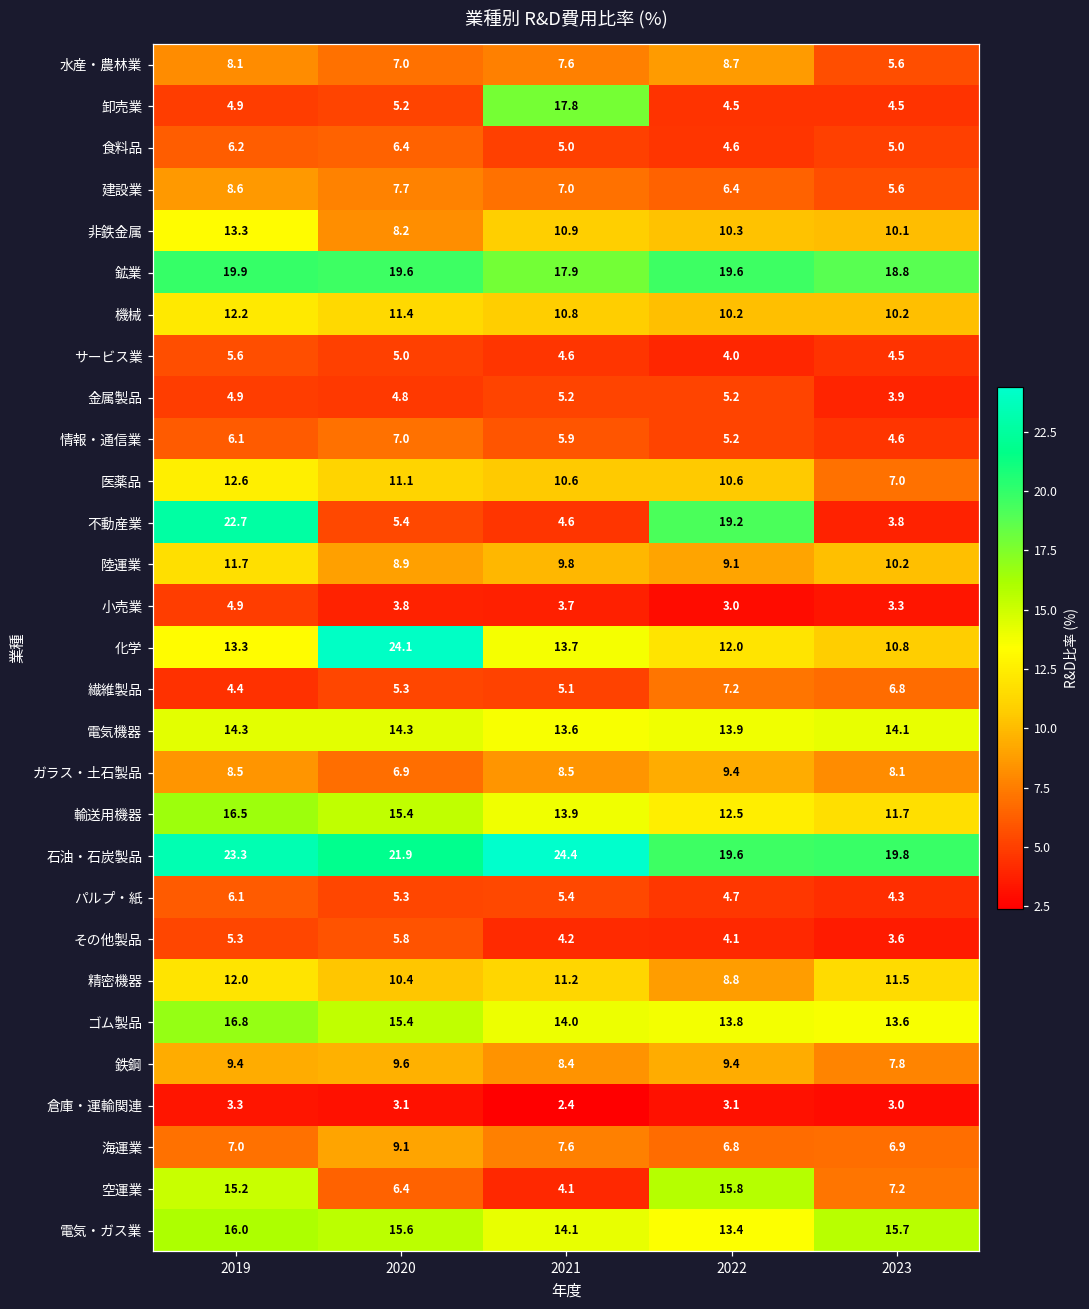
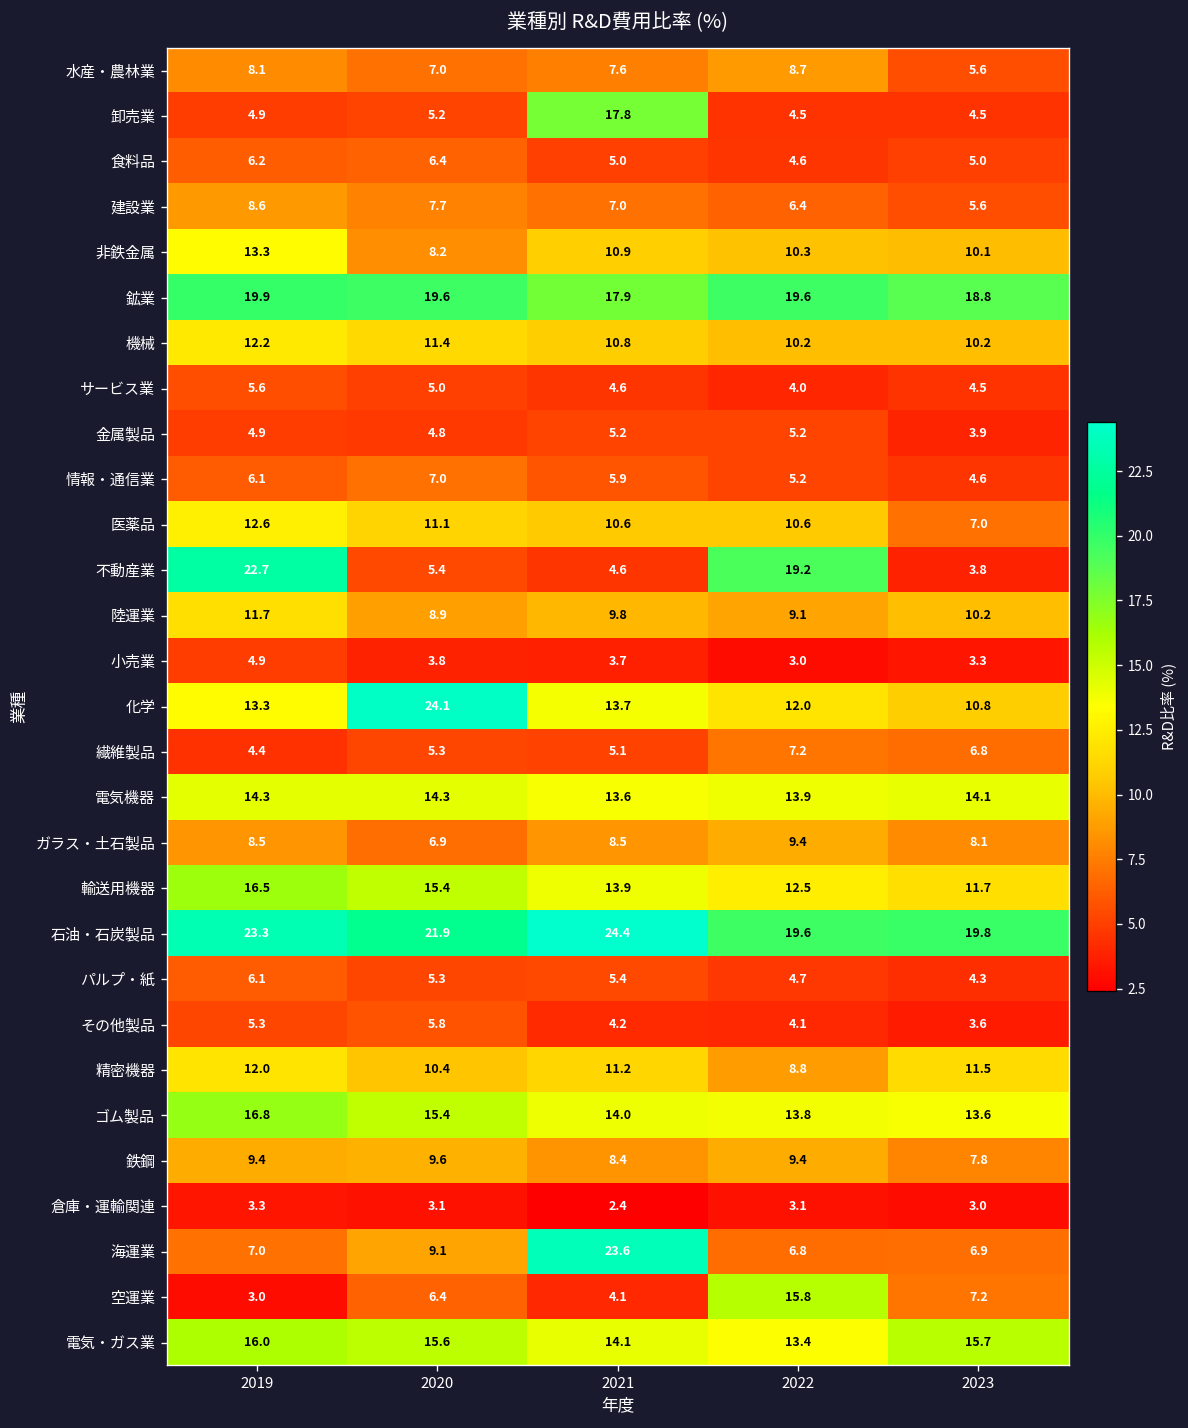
  {
    "水産・農林業": {
      "2019": 8.1,
      "2020": 7.0,
      "2021": 7.6,
      "2022": 8.7,
      "2023": 5.6
    },
    "卸売業": {
      "2019": 4.9,
      "2020": 5.2,
      "2021": 17.8,
      "2022": 4.5,
      "2023": 4.5
    },
    "食料品": {
      "2019": 6.2,
      "2020": 6.4,
      "2021": 5.0,
      "2022": 4.6,
      "2023": 5.0
    },
    "建設業": {
      "2019": 8.6,
      "2020": 7.7,
      "2021": 7.0,
      "2022": 6.4,
      "2023": 5.6
    },
    "非鉄金属": {
      "2019": 13.3,
      "2020": 8.2,
      "2021": 10.9,
      "2022": 10.3,
      "2023": 10.1
    },
    "鉱業": {
      "2019": 19.9,
      "2020": 19.6,
      "2021": 17.9,
      "2022": 19.6,
      "2023": 18.8
    },
    "機械": {
      "2019": 12.2,
      "2020": 11.4,
      "2021": 10.8,
      "2022": 10.2,
      "2023": 10.2
    },
    "サービス業": {
      "2019": 5.6,
      "2020": 5.0,
      "2021": 4.6,
      "2022": 4.0,
      "2023": 4.5
    },
    "金属製品": {
      "2019": 4.9,
      "2020": 4.8,
      "2021": 5.2,
      "2022": 5.2,
      "2023": 3.9
    },
    "情報・通信業": {
      "2019": 6.1,
      "2020": 7.0,
      "2021": 5.9,
      "2022": 5.2,
      "2023": 4.6
    },
    "医薬品": {
      "2019": 12.6,
      "2020": 11.1,
      "2021": 10.6,
      "2022": 10.6,
      "2023": 7.0
    },
    "不動産業": {
      "2019": 22.7,
      "2020": 5.4,
      "2021": 4.6,
      "2022": 19.2,
      "2023": 3.8
    },
    "陸運業": {
      "2019": 11.7,
      "2020": 8.9,
      "2021": 9.8,
      "2022": 9.1,
      "2023": 10.2
    },
    "小売業": {
      "2019": 4.9,
      "2020": 3.8,
      "2021": 3.7,
      "2022": 3.0,
      "2023": 3.3
    },
    "化学": {
      "2019": 13.3,
      "2020": 24.1,
      "2021": 13.7,
      "2022": 12.0,
      "2023": 10.8
    },
    "繊維製品": {
      "2019": 4.4,
      "2020": 5.3,
      "2021": 5.1,
      "2022": 7.2,
      "2023": 6.8
    },
    "電気機器": {
      "2019": 14.3,
      "2020": 14.3,
      "2021": 13.6,
      "2022": 13.9,
      "2023": 14.1
    },
    "ガラス・土石製品": {
      "2019": 8.5,
      "2020": 6.9,
      "2021": 8.5,
      "2022": 9.4,
      "2023": 8.1
    },
    "輸送用機器": {
      "2019": 16.5,
      "2020": 15.4,
      "2021": 13.9,
      "2022": 12.5,
      "2023": 11.7
    },
    "石油・石炭製品": {
      "2019": 23.3,
      "2020": 21.9,
      "2021": 24.4,
      "2022": 19.6,
      "2023": 19.8
    },
    "パルプ・紙": {
      "2019": 6.1,
      "2020": 5.3,
      "2021": 5.4,
      "2022": 4.7,
      "2023": 4.3
    },
    "その他製品": {
      "2019": 5.3,
      "2020": 5.8,
      "2021": 4.2,
      "2022": 4.1,
      "2023": 3.6
    },
    "精密機器": {
      "2019": 12.0,
      "2020": 10.4,
      "2021": 11.2,
      "2022": 8.8,
      "2023": 11.5
    },
    "ゴム製品": {
      "2019": 16.8,
      "2020": 15.4,
      "2021": 14.0,
      "2022": 13.8,
      "2023": 13.6
    },
    "鉄鋼": {
      "2019": 9.4,
      "2020": 9.6,
      "2021": 8.4,
      "2022": 9.4,
      "2023": 7.8
    },
    "倉庫・運輸関連": {
      "2019": 3.3,
      "2020": 3.1,
      "2021": 2.4,
      "2022": 3.1,
      "2023": 3.0
    },
    "海運業": {
      "2019": 7.0,
      "2020": 9.1,
-     "2021": 7.6,
+     "2021": 23.6,
      "2022": 6.8,
      "2023": 6.9
    },
    "空運業": {
-     "2019": 15.2,
+     "2019": 3.0,
      "2020": 6.4,
      "2021": 4.1,
      "2022": 15.8,
      "2023": 7.2
    },
    "電気・ガス業": {
      "2019": 16.0,
      "2020": 15.6,
      "2021": 14.1,
      "2022": 13.4,
      "2023": 15.7
    }
  }
